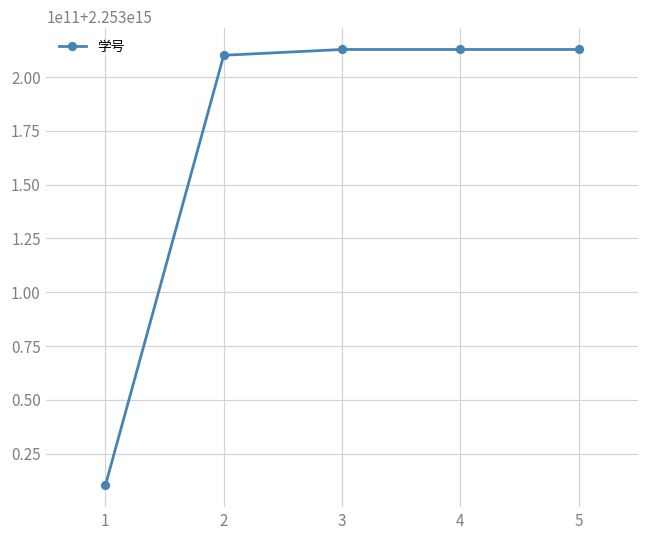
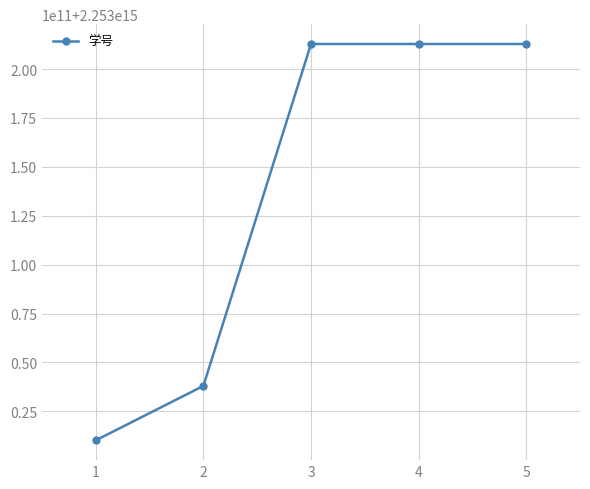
  {
    "1": 2253010000000000,
-   "2": 2253210000000000,
+   "2": 2253038000000000,
    "3": 2253213000000000,
    "4": 2253213000000000,
    "5": 2253213000000000
  }
